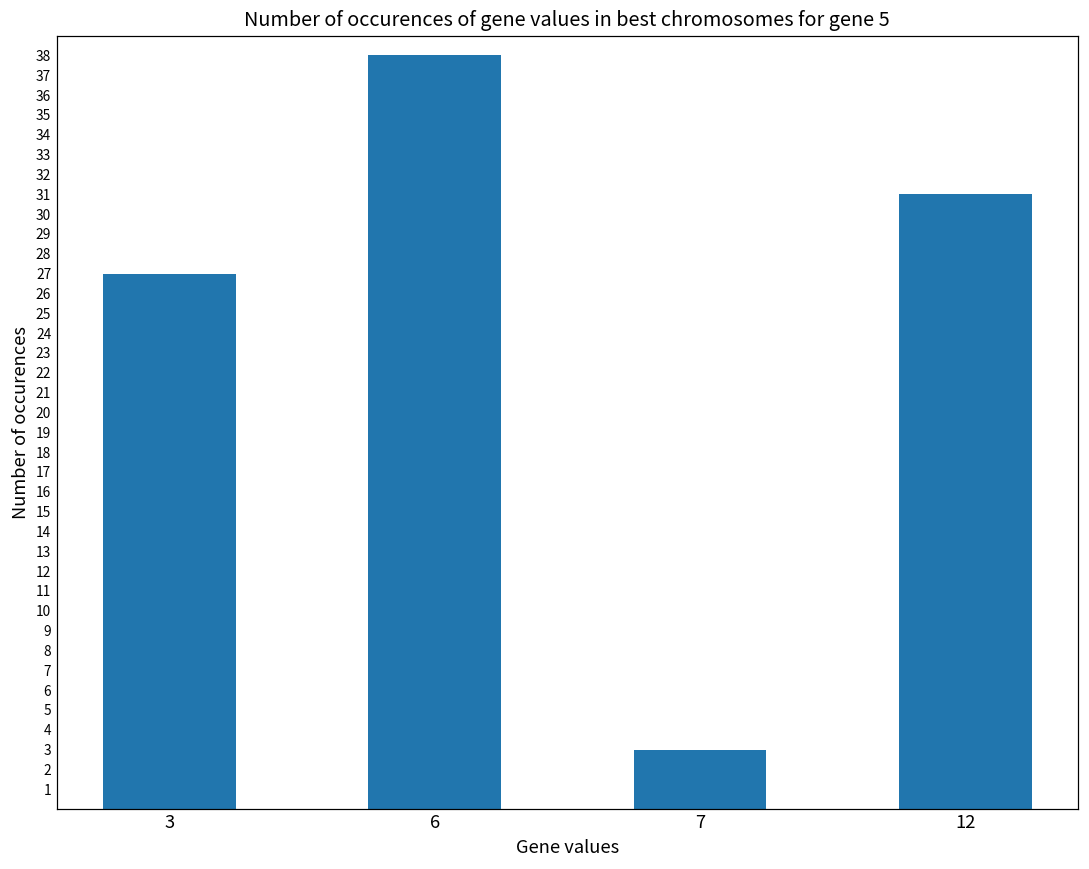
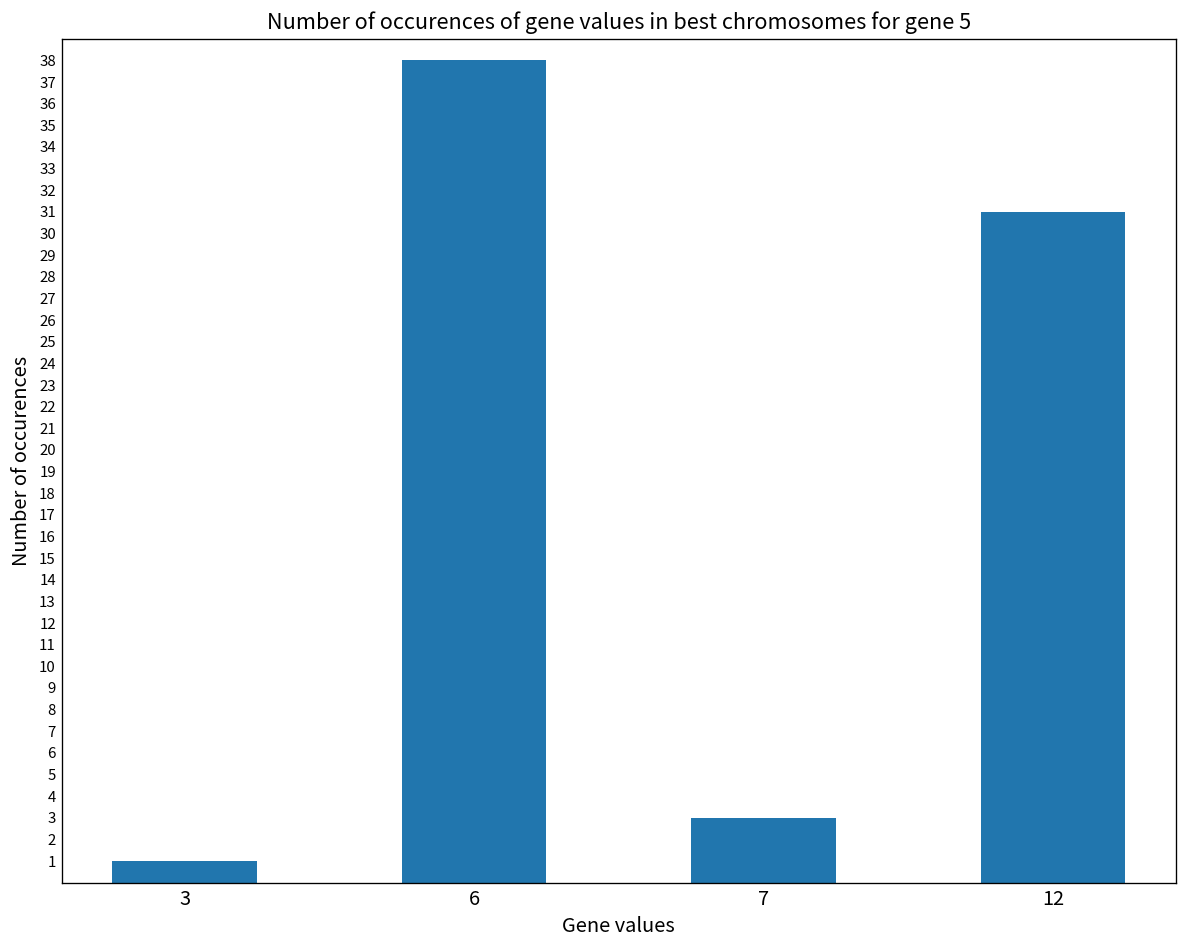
  {
-   "3": 27,
+   "3": 1,
    "6": 38,
    "7": 3,
    "12": 31
  }
